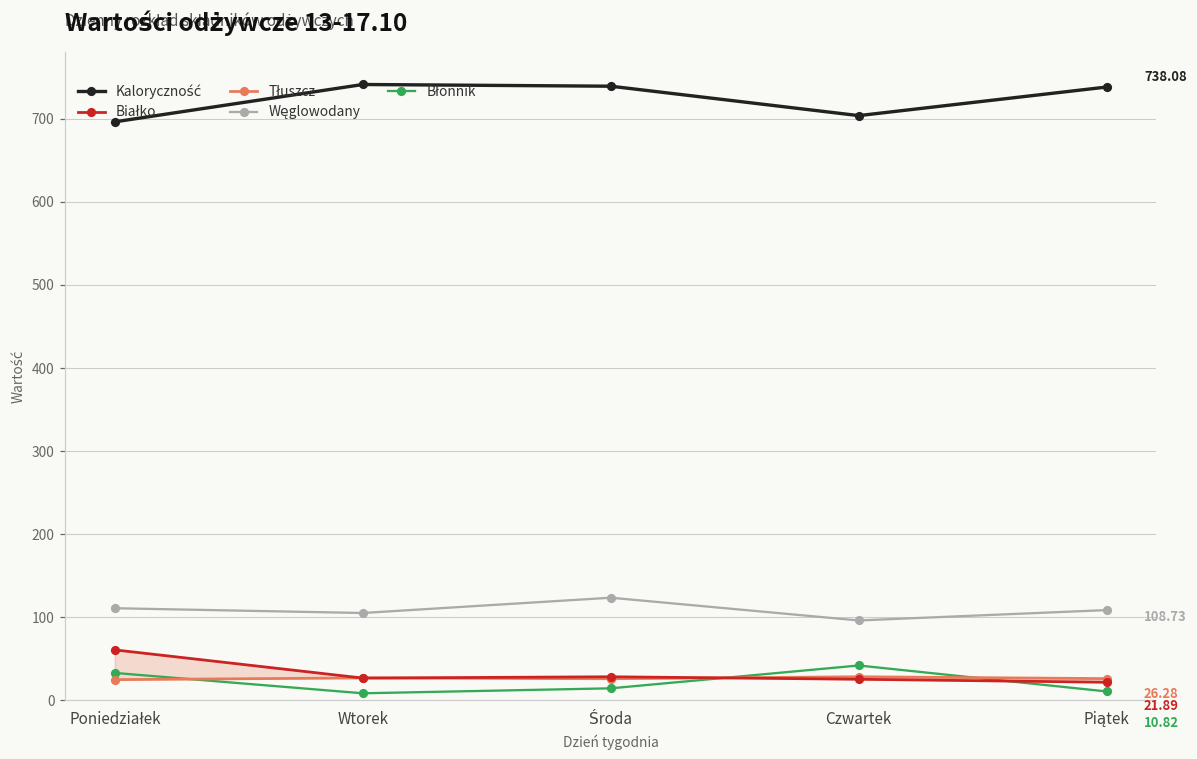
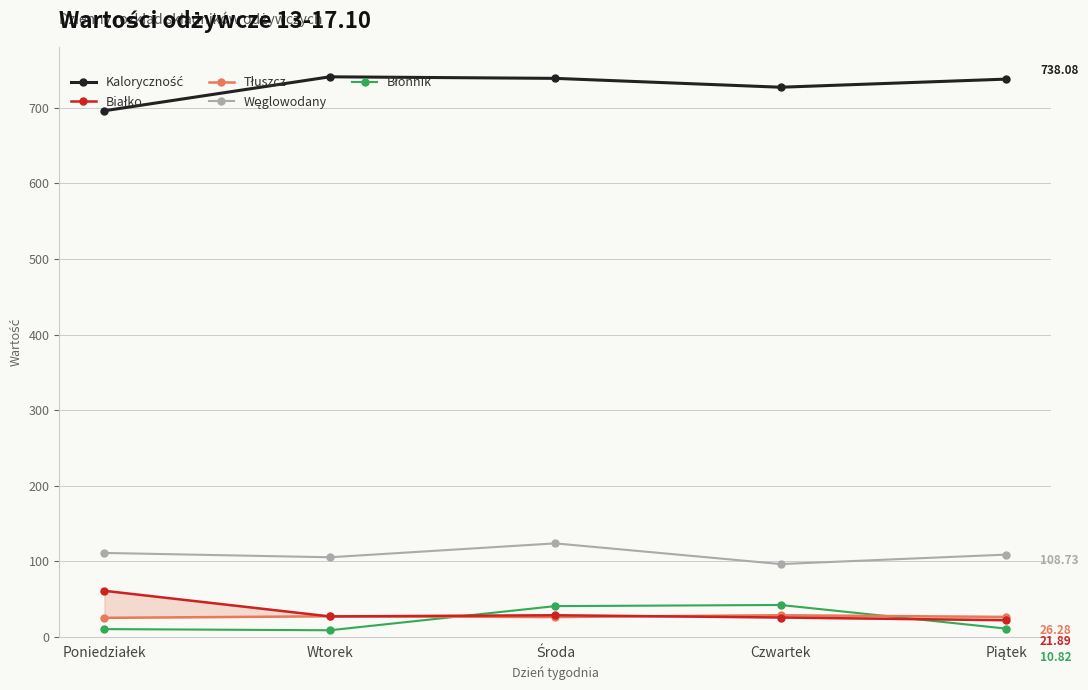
  {
    "Kaloryczność": {
      "Poniedziałek": 700,
      "Wtorek": 740,
      "Środa": 740,
-     "Czwartek": 700,
+     "Czwartek": 730,
      "Piątek": 740
    },
    "Białko": {
      "Piątek": 20
    },
    "Węglowodany": {
      "Poniedziałek": 110,
      "Wtorek": 110,
      "Środa": 120,
      "Czwartek": 100,
      "Piątek": 110
    },
    "Błonnik": {
-     "Poniedziałek": 30,
+     "Poniedziałek": 10,
      "Wtorek": 10,
-     "Środa": 10,
+     "Środa": 40,
      "Czwartek": 40,
      "Piątek": 10
    }
  }
